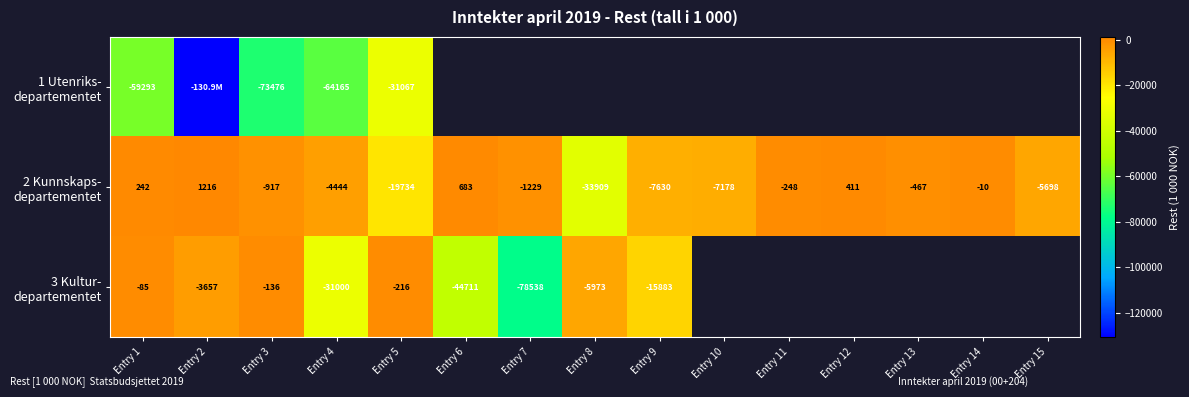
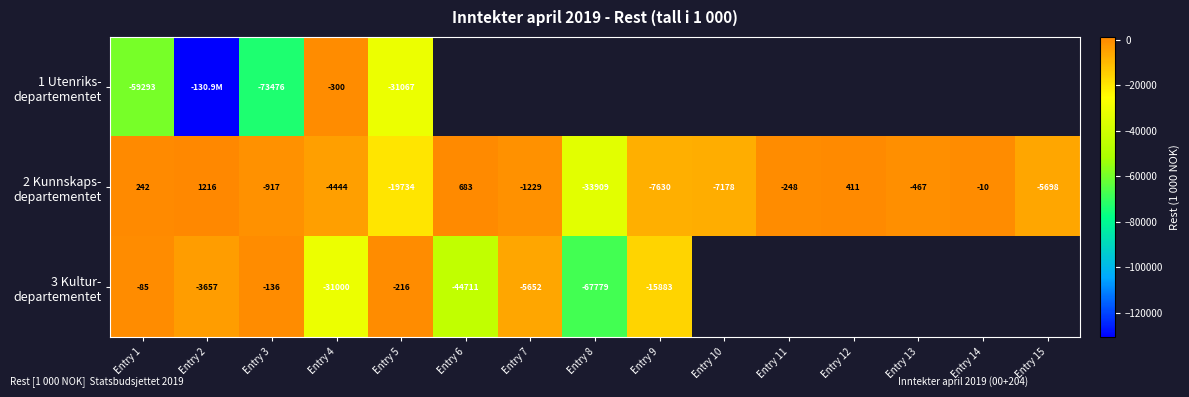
  {
    "1 Utenriks- departementet": {
      "Entry 1": "-59293",
      "Entry 2": "-130.9M",
      "Entry 3": "-73476",
-     "Entry 4": "-64165",
+     "Entry 4": "-300",
      "Entry 5": "-31067"
    },
    "2 Kunnskaps- departementet": {
      "Entry 1": "242",
      "Entry 2": "1216",
      "Entry 3": "-917",
      "Entry 4": "-4444",
      "Entry 5": "-19734",
      "Entry 6": "683",
      "Entry 7": "-1229",
      "Entry 8": "-33909",
      "Entry 9": "-7630",
      "Entry 10": "-7178",
      "Entry 11": "-248",
      "Entry 12": "411",
      "Entry 13": "-467",
      "Entry 14": "-10",
      "Entry 15": "-5698"
    },
    "3 Kultur- departementet": {
      "Entry 1": "-85",
      "Entry 2": "-3657",
      "Entry 3": "-136",
      "Entry 4": "-31000",
      "Entry 5": "-216",
      "Entry 6": "-44711",
-     "Entry 7": "-78538",
-     "Entry 8": "-5973",
+     "Entry 7": "-5652",
+     "Entry 8": "-67779",
      "Entry 9": "-15883"
    }
  }
